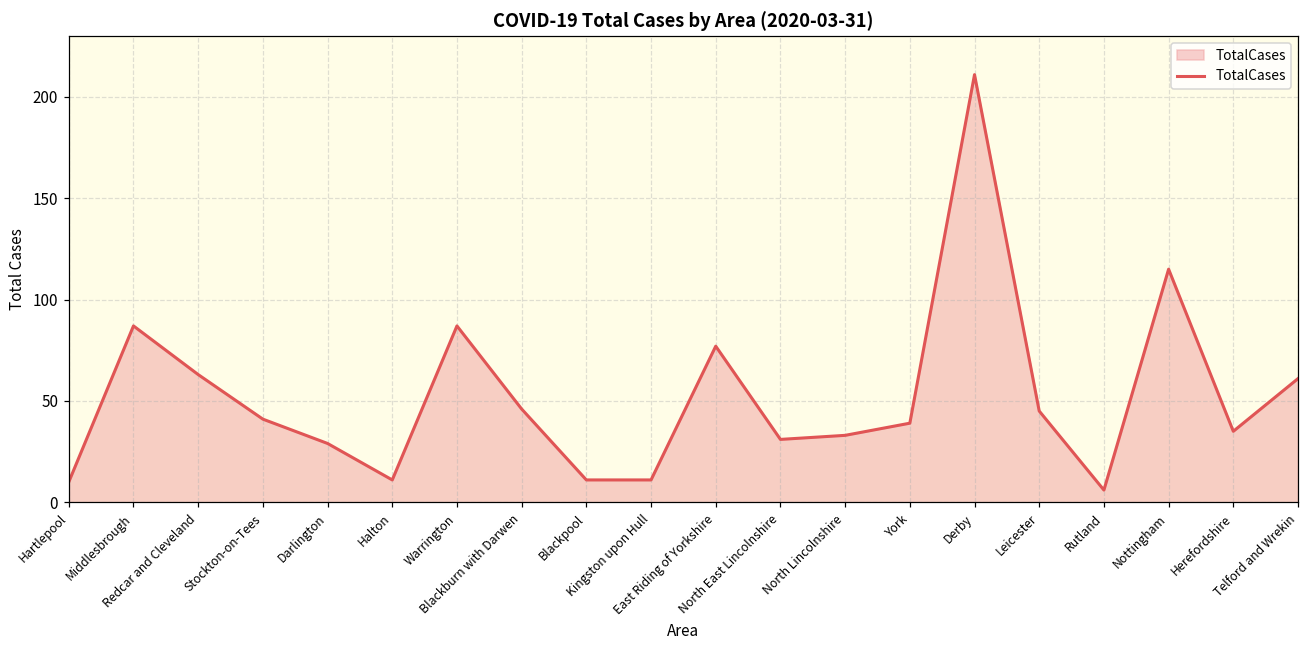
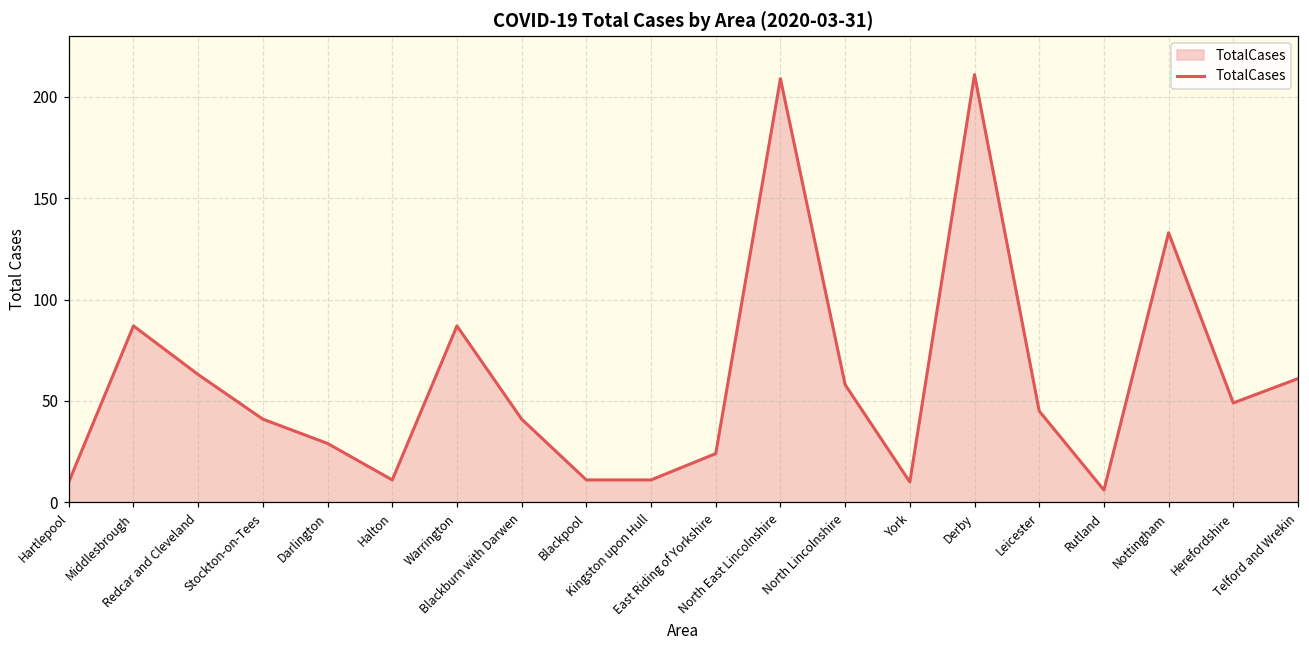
  {
    "Hartlepool": 10,
    "Middlesbrough": 87,
    "Redcar and Cleveland": 63,
    "Stockton-on-Tees": 41,
    "Darlington": 29,
    "Halton": 11,
    "Warrington": 87,
-   "Blackburn with Darwen": 46,
+   "Blackburn with Darwen": 41,
    "Blackpool": 11,
    "Kingston upon Hull": 11,
-   "East Riding of Yorkshire": 77,
-   "North East Lincolnshire": 31,
-   "North Lincolnshire": 33,
-   "York": 39,
+   "East Riding of Yorkshire": 24,
+   "North East Lincolnshire": 209,
+   "North Lincolnshire": 58,
+   "York": 10,
    "Derby": 211,
    "Leicester": 45,
    "Rutland": 6,
-   "Nottingham": 115,
-   "Herefordshire": 35,
+   "Nottingham": 133,
+   "Herefordshire": 49,
    "Telford and Wrekin": 61
  }
